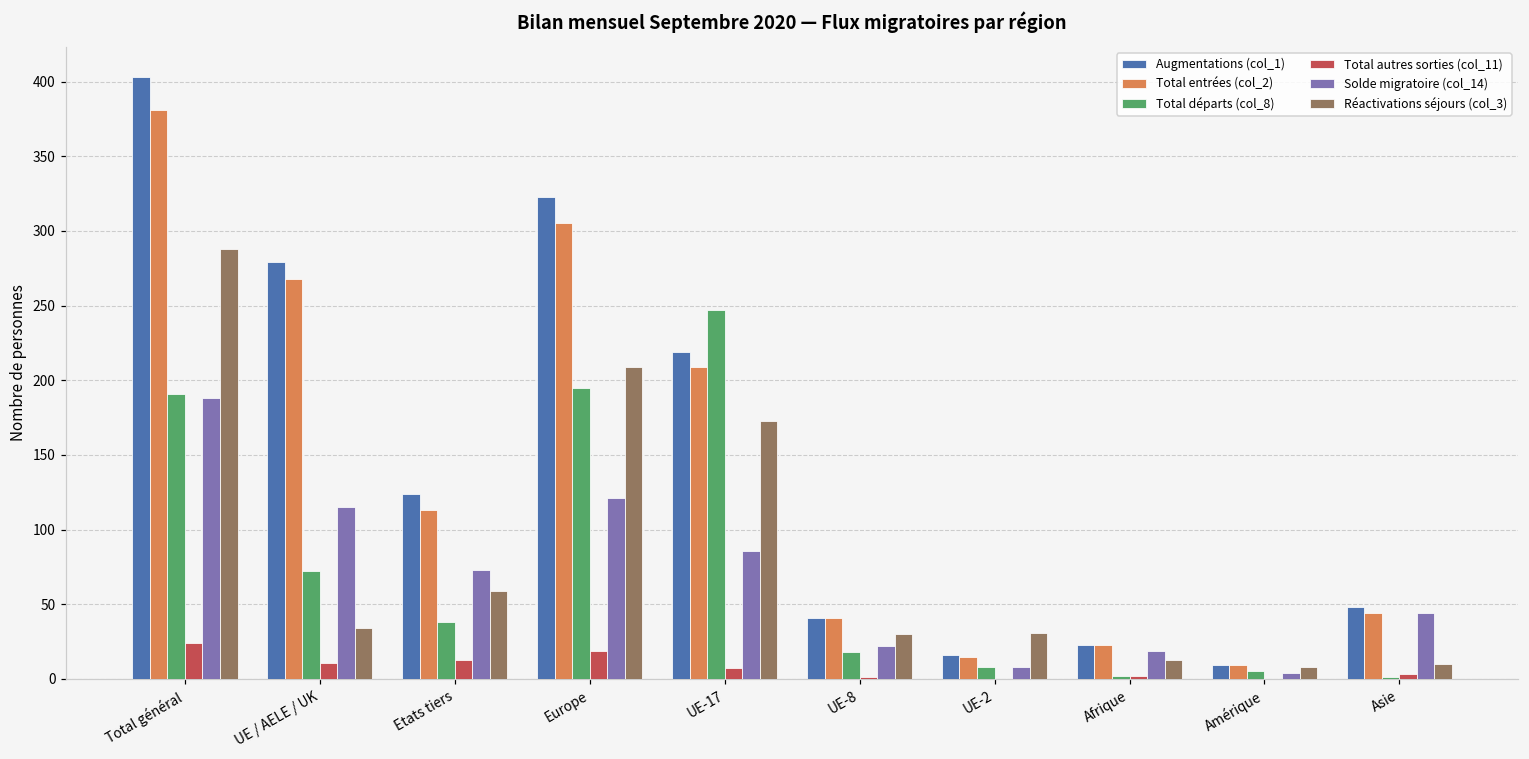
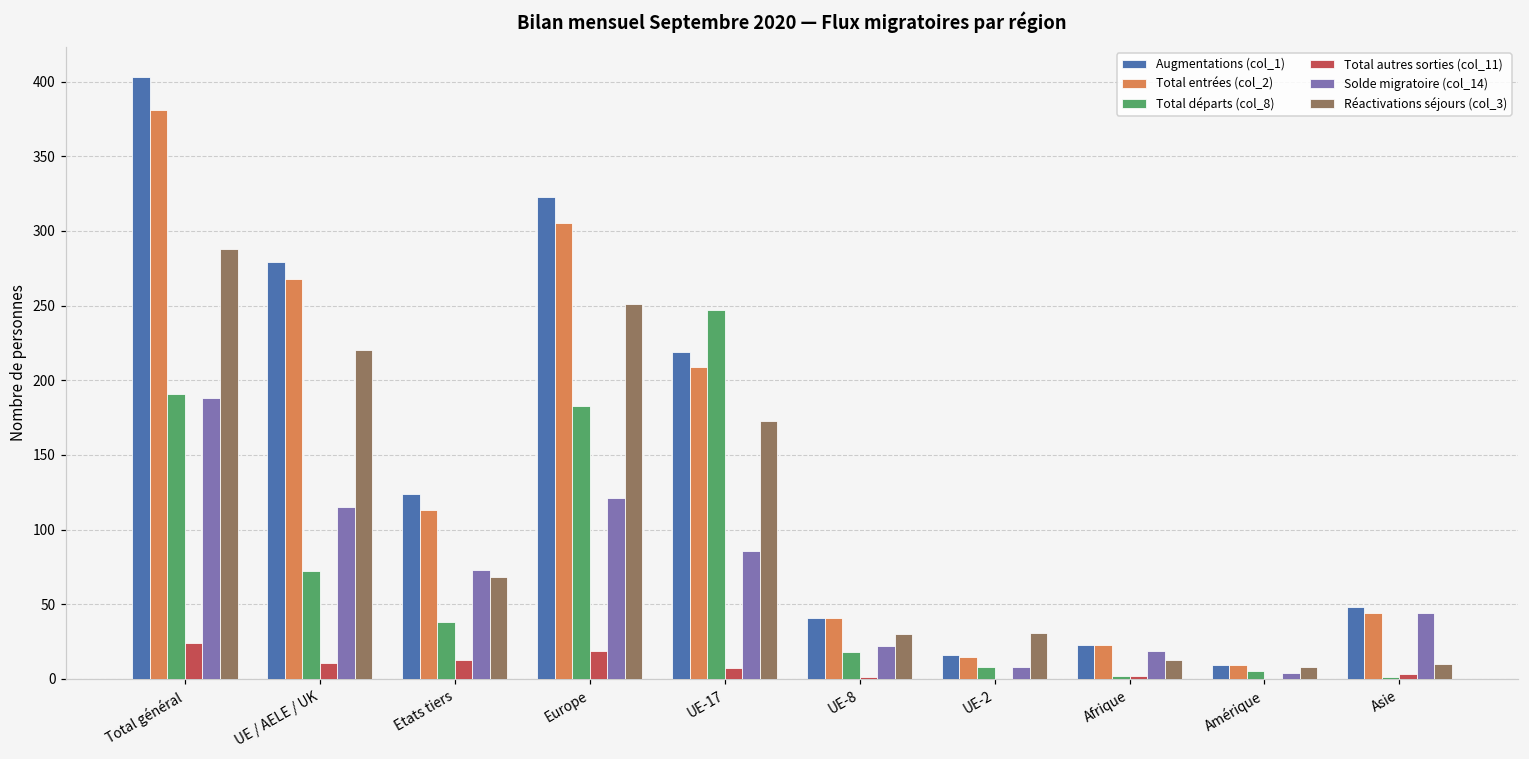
  {
    "Total départs (col_8)": {
      "Total général": 191,
      "UE / AELE / UK": 72,
      "Etats tiers": 38,
-     "Europe": 195,
+     "Europe": 183,
      "UE-17": 247,
      "UE-8": 18,
      "UE-2": 8,
      "Afrique": 2,
      "Amérique": 5
    },
    "Réactivations séjours (col_3)": {
      "Total général": 288,
-     "UE / AELE / UK": 34,
-     "Etats tiers": 59,
-     "Europe": 209,
+     "UE / AELE / UK": 220,
+     "Etats tiers": 68,
+     "Europe": 251,
      "UE-17": 173,
      "UE-8": 30,
      "UE-2": 31,
      "Afrique": 13,
      "Amérique": 8,
      "Asie": 10
    }
  }
